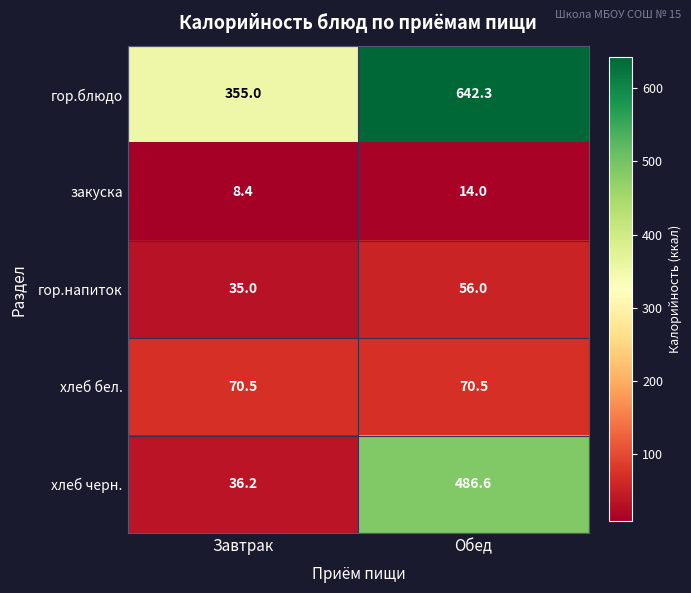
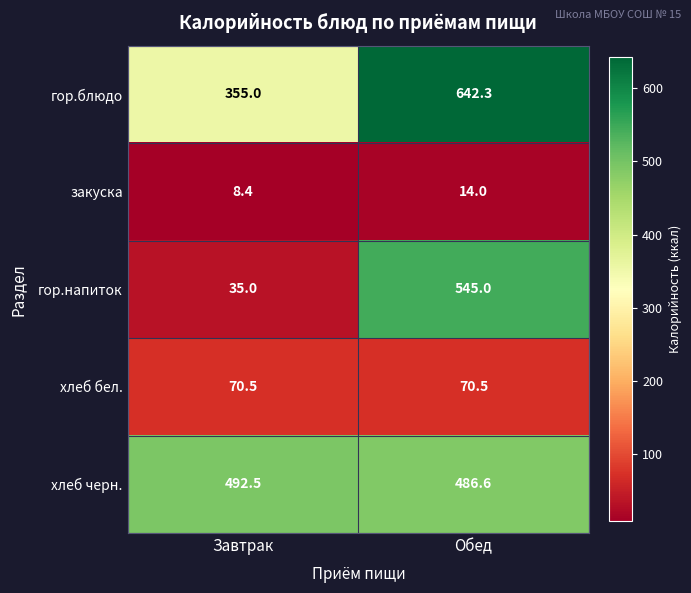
  {
    "гор.блюдо": {
      "Завтрак": 355.0,
      "Обед": 642.3
    },
    "закуска": {
      "Завтрак": 8.4,
      "Обед": 14.0
    },
    "гор.напиток": {
      "Завтрак": 35.0,
-     "Обед": 56.0
+     "Обед": 545.0
    },
    "хлеб бел.": {
      "Завтрак": 70.5,
      "Обед": 70.5
    },
    "хлеб черн.": {
-     "Завтрак": 36.2,
+     "Завтрак": 492.5,
      "Обед": 486.6
    }
  }
